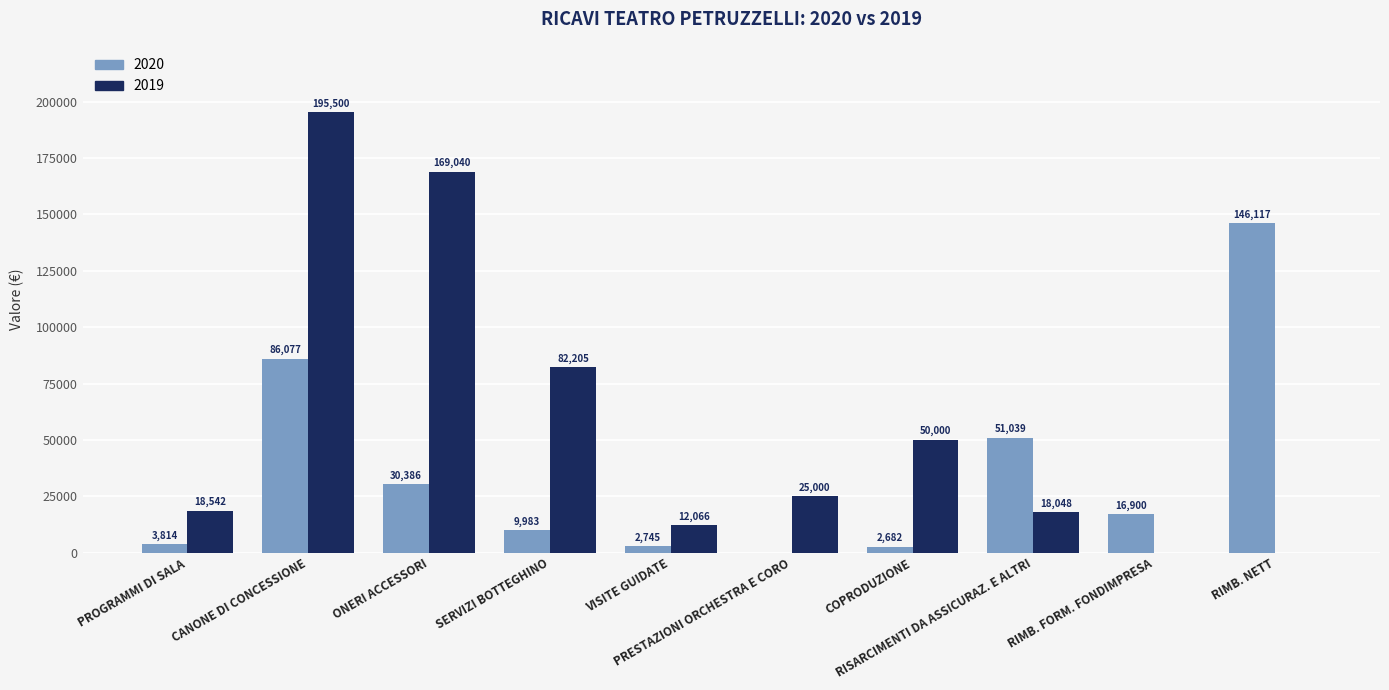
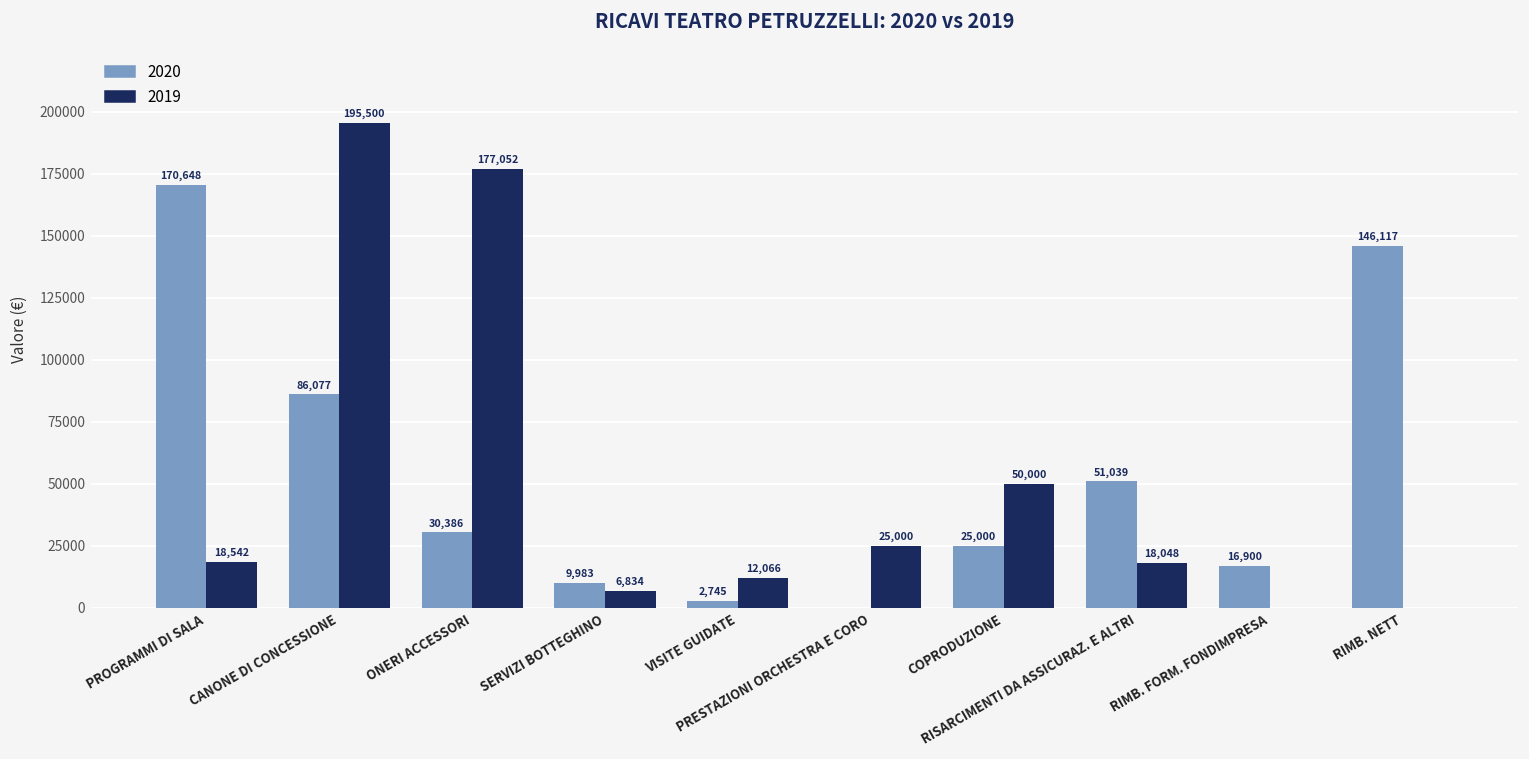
  {
    "2020": {
-     "PROGRAMMI DI SALA": "3,814",
+     "PROGRAMMI DI SALA": "170,648",
      "CANONE DI CONCESSIONE": "86,077",
      "ONERI ACCESSORI": "30,386",
      "SERVIZI BOTTEGHINO": "9,983",
      "VISITE GUIDATE": "2,745",
-     "COPRODUZIONE": "2,682",
+     "COPRODUZIONE": "25,000",
      "RISARCIMENTI DA ASSICURAZ. E ALTRI": "51,039",
      "RIMB. FORM. FONDIMPRESA": "16,900",
      "RIMB. NETT": "146,117"
    },
    "2019": {
      "PROGRAMMI DI SALA": "18,542",
      "CANONE DI CONCESSIONE": "195,500",
-     "ONERI ACCESSORI": "169,040",
-     "SERVIZI BOTTEGHINO": "82,205",
+     "ONERI ACCESSORI": "177,052",
+     "SERVIZI BOTTEGHINO": "6,834",
      "VISITE GUIDATE": "12,066",
      "PRESTAZIONI ORCHESTRA E CORO": "25,000",
      "COPRODUZIONE": "50,000",
      "RISARCIMENTI DA ASSICURAZ. E ALTRI": "18,048"
    }
  }
